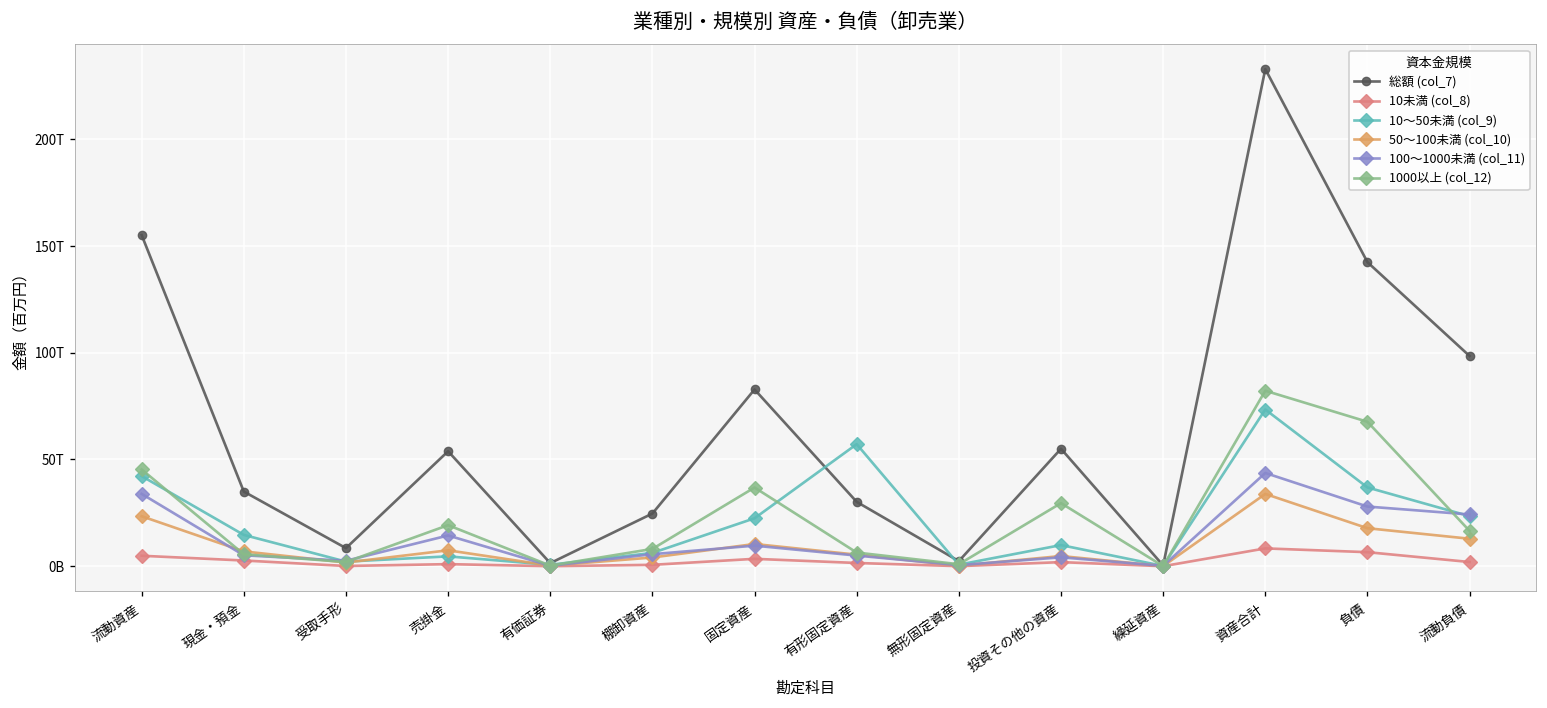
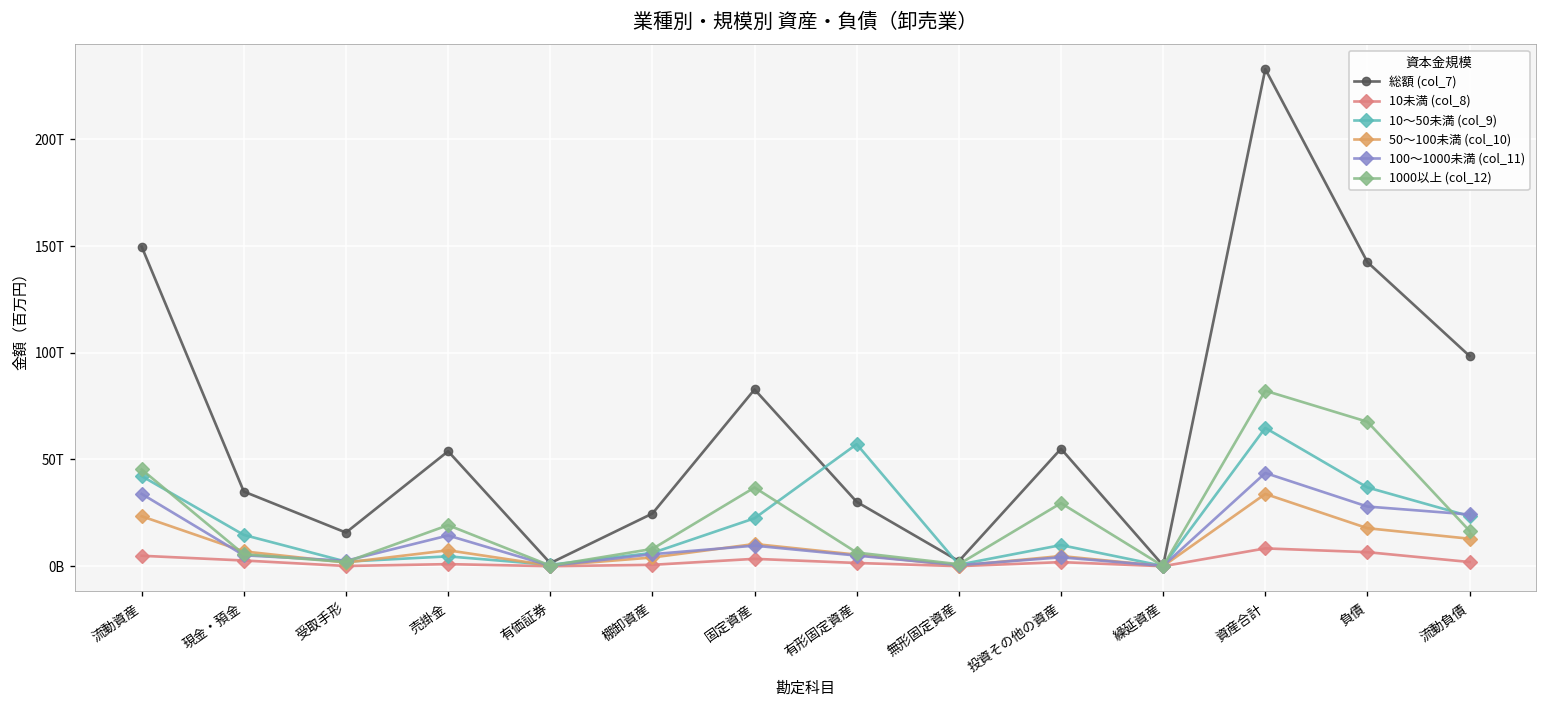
  {
    "総額 (col_7)": {
-     "流動資産": "155T",
+     "流動資産": "150T",
      "現金・預金": "35T",
-     "受取手形": "8T",
+     "受取手形": "16T",
      "売掛金": "54T",
      "棚卸資産": "25T",
      "固定資産": "83T",
      "有形固定資産": "30T",
      "無形固定資産": "2T",
      "投資その他の資産": "55T",
      "資産合計": "233T",
      "負債": "142T",
      "流動負債": "98T"
    },
    "10～50未満 (col_9)": {
      "流動資産": "42T",
      "現金・預金": "15T",
      "売掛金": "5T",
      "固定資産": "22T",
      "有形固定資産": "57T",
      "投資その他の資産": "10T",
-     "資産合計": "73T",
+     "資産合計": "65T",
      "負債": "37T"
    },
    "100～1000未満 (col_11)": {
      "流動資産": "34T",
      "売掛金": "14T",
      "資産合計": "44T",
      "負債": "28T"
    },
    "1000以上 (col_12)": {
      "流動資産": "45T",
      "売掛金": "19T",
      "棚卸資産": "8T",
      "固定資産": "37T",
      "投資その他の資産": "30T",
      "資産合計": "82T",
      "負債": "68T",
      "流動負債": "17T"
    }
  }
